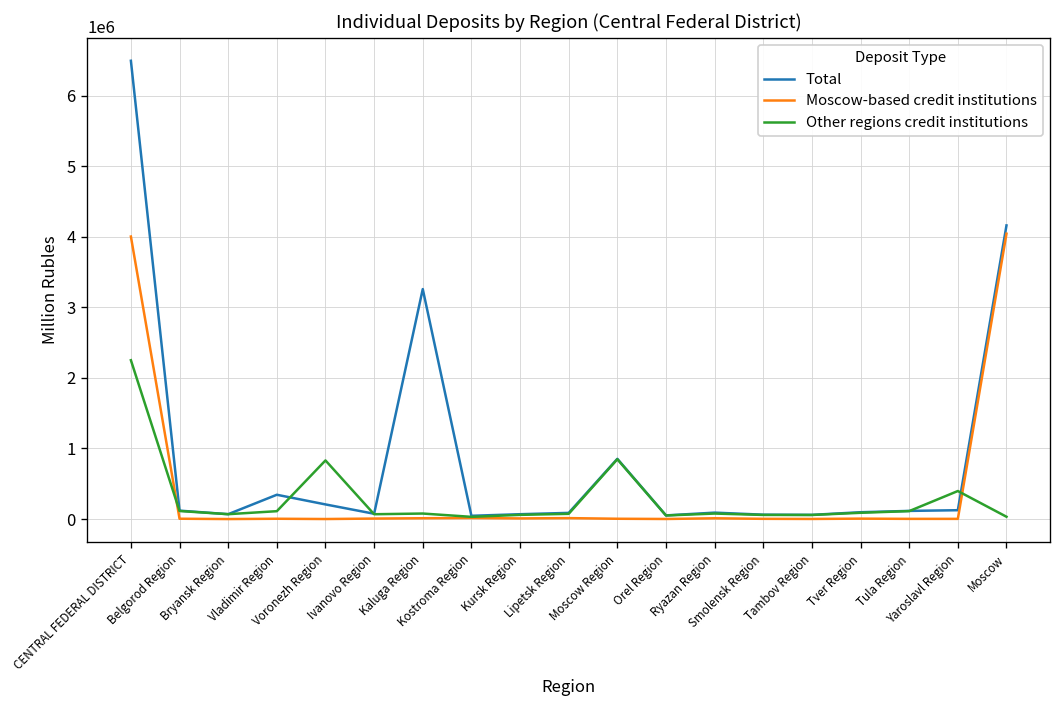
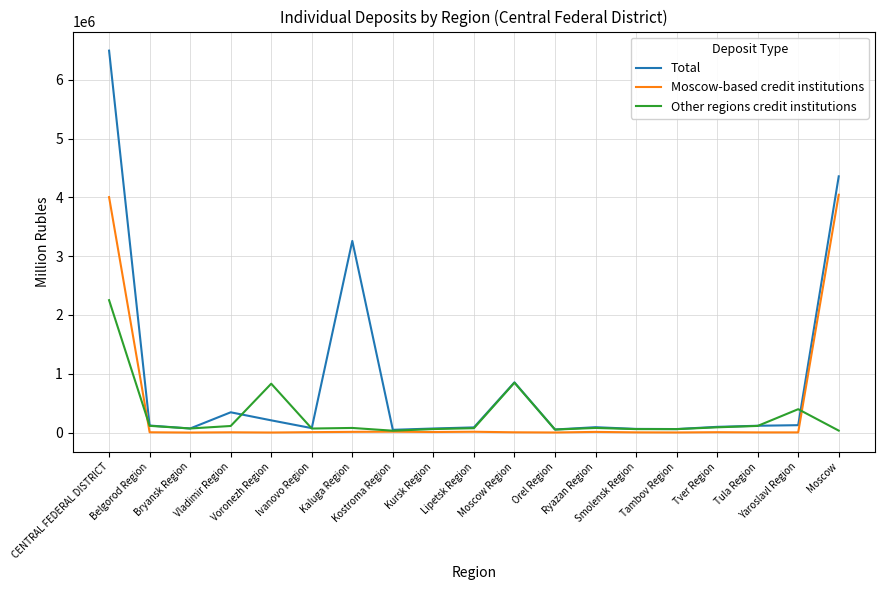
  {
    "Total": {
      "CENTRAL FEDERAL DISTRICT": 6500000,
      "Vladimir Region": 300000,
      "Voronezh Region": 200000,
      "Kaluga Region": 3300000,
      "Yaroslavl Region": 100000,
-     "Moscow": 4200000
+     "Moscow": 4400000
    },
    "Moscow-based credit institutions": {
      "CENTRAL FEDERAL DISTRICT": 4000000,
      "Belgorod Region": 0,
      "Bryansk Region": 0,
      "Vladimir Region": 0,
      "Voronezh Region": 0,
      "Ivanovo Region": 0,
      "Kaluga Region": 0,
      "Kursk Region": 0,
      "Lipetsk Region": 0,
      "Moscow Region": 0,
      "Orel Region": 0,
      "Ryazan Region": 0,
      "Smolensk Region": 0,
      "Tambov Region": 0,
      "Tver Region": 0,
      "Tula Region": 0,
      "Yaroslavl Region": 0,
      "Moscow": 4000000
    },
    "Other regions credit institutions": {
      "CENTRAL FEDERAL DISTRICT": 2300000,
      "Vladimir Region": 100000,
      "Voronezh Region": 800000,
      "Kaluga Region": 100000,
      "Yaroslavl Region": 400000,
      "Moscow": 0
    }
  }
